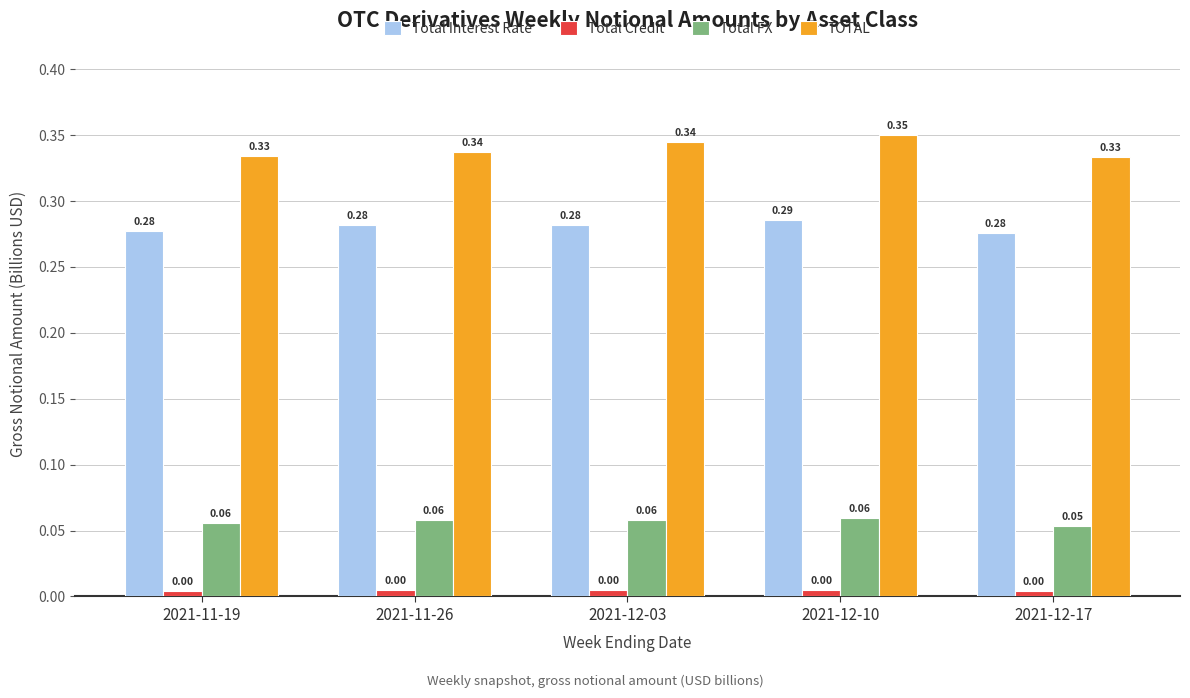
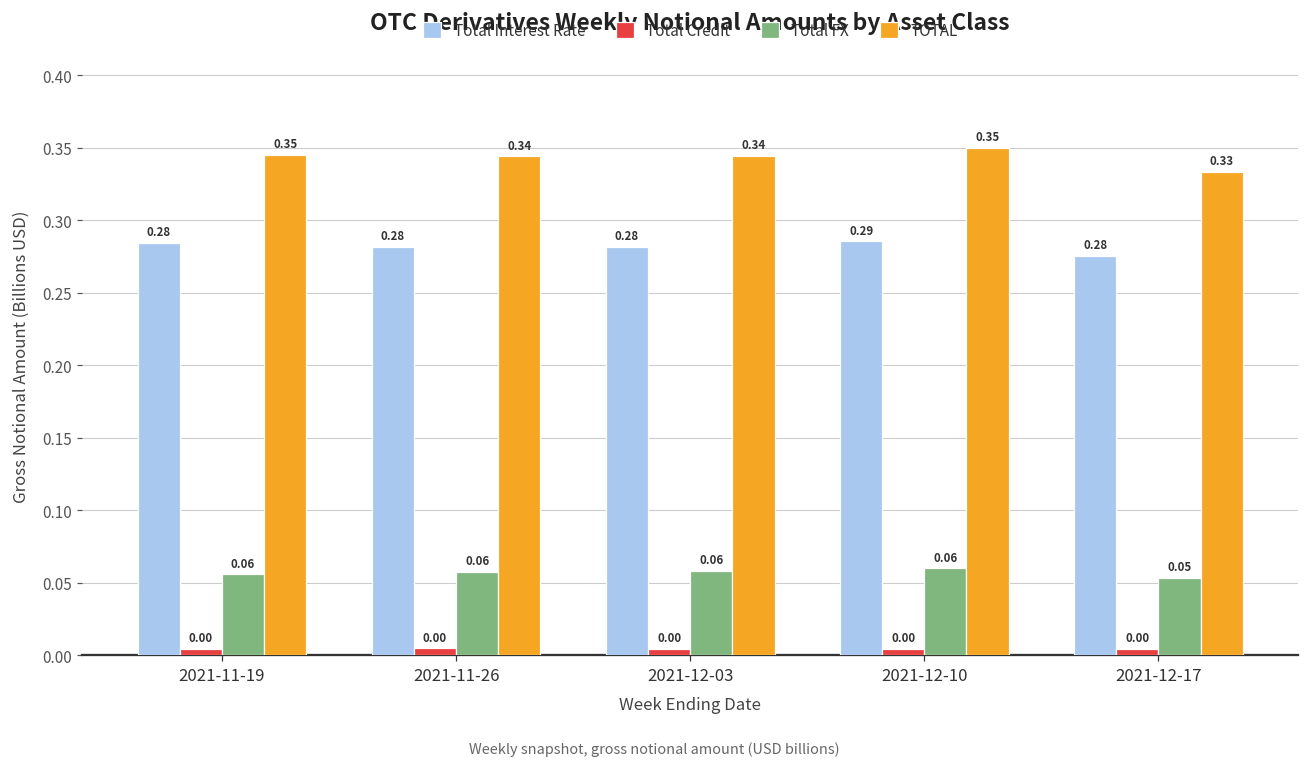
  {
    "Total Interest Rate": {
-     "2021-11-19": 0.278
+     "2021-11-19": 0.285
    },
    "Total Credit": {
      "2021-11-19": 0.00,
      "2021-11-26": 0.00,
      "2021-12-03": 0.00,
      "2021-12-10": 0.00,
      "2021-12-17": 0.00
    },
    "Total FX": {
      "2021-11-19": 0.06,
      "2021-11-26": 0.06,
      "2021-12-03": 0.06,
      "2021-12-10": 0.06,
      "2021-12-17": 0.05
    },
    "TOTAL": {
-     "2021-11-19": 0.33,
-     "2021-11-26": 0.337,
+     "2021-11-19": 0.35,
+     "2021-11-26": 0.344,
      "2021-12-03": 0.34,
      "2021-12-10": 0.35,
      "2021-12-17": 0.33
    }
  }
